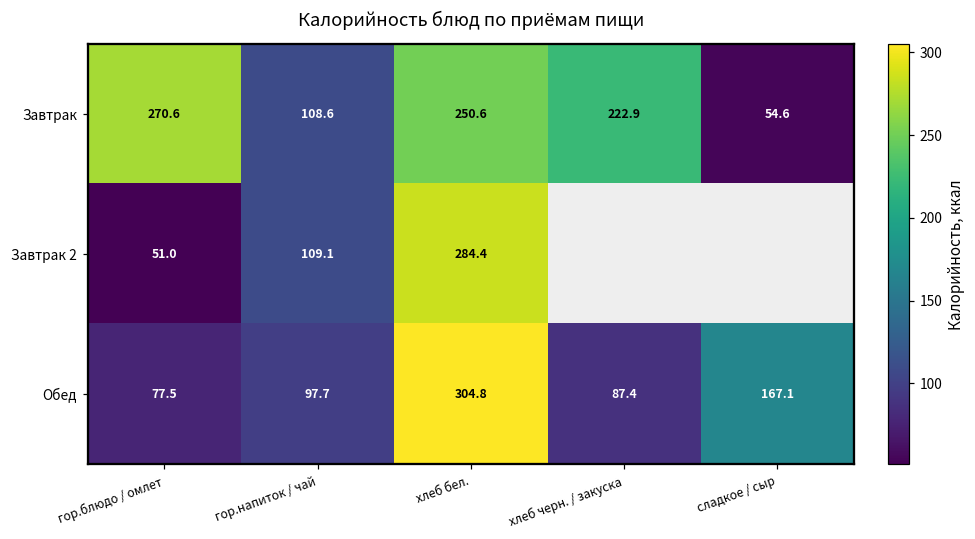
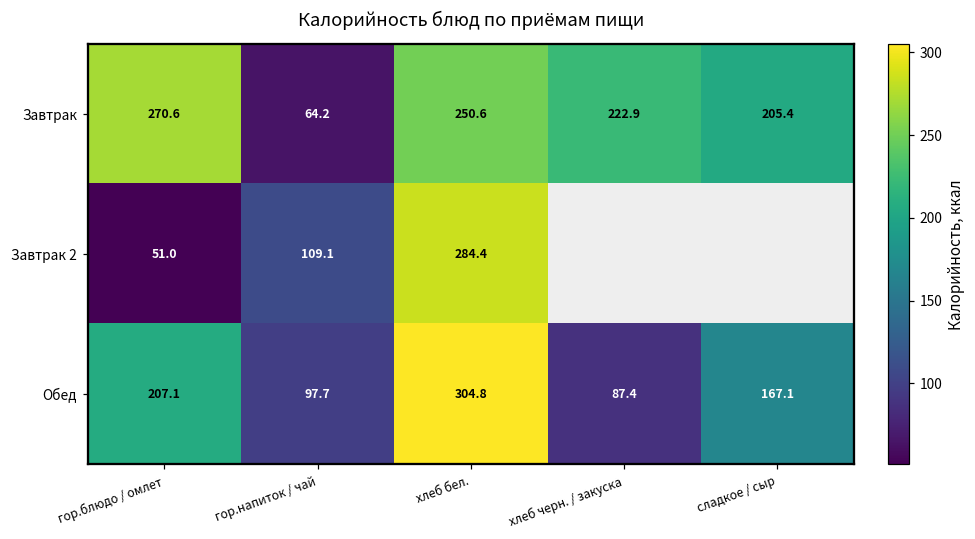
  {
    "Завтрак": {
      "гор.блюдо / омлет": 270.6,
-     "гор.напиток / чай": 108.6,
+     "гор.напиток / чай": 64.2,
      "хлеб бел.": 250.6,
      "хлеб черн. / закуска": 222.9,
-     "сладкое / сыр": 54.6
+     "сладкое / сыр": 205.4
    },
    "Завтрак 2": {
      "гор.блюдо / омлет": 51.0,
      "гор.напиток / чай": 109.1,
      "хлеб бел.": 284.4
    },
    "Обед": {
-     "гор.блюдо / омлет": 77.5,
+     "гор.блюдо / омлет": 207.1,
      "гор.напиток / чай": 97.7,
      "хлеб бел.": 304.8,
      "хлеб черн. / закуска": 87.4,
      "сладкое / сыр": 167.1
    }
  }
